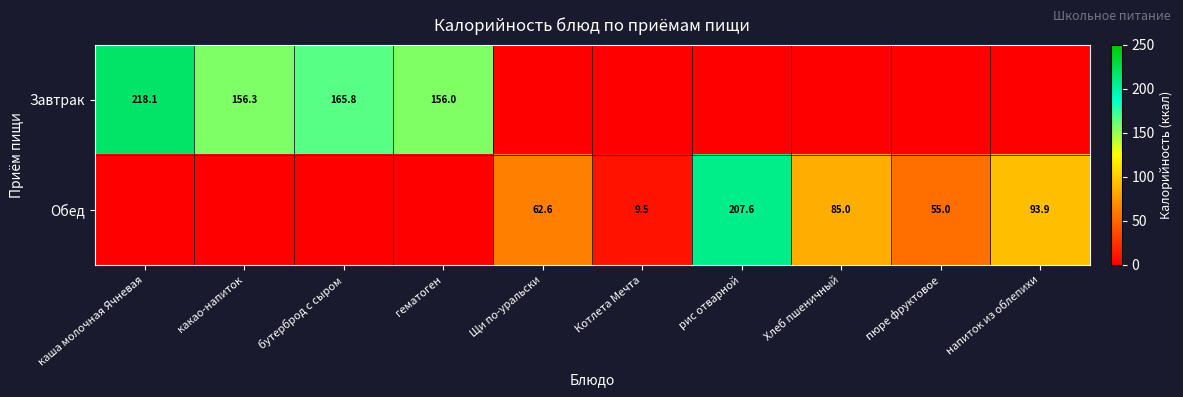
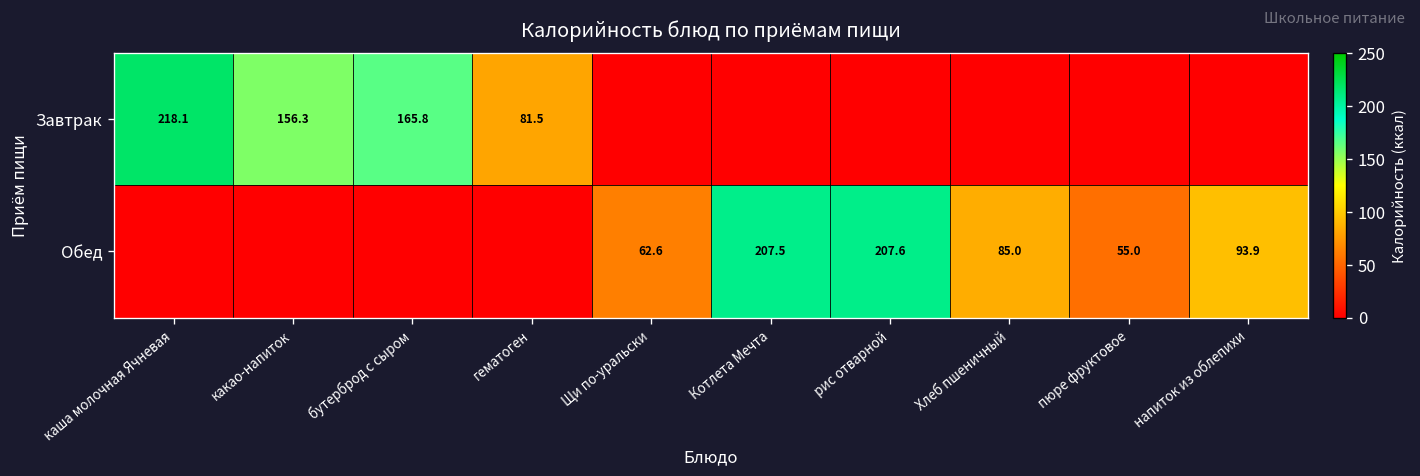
  {
    "Завтрак": {
      "каша молочная Ячневая": 218.1,
      "какао-напиток": 156.3,
      "бутерброд с сыром": 165.8,
-     "гематоген": 156.0
+     "гематоген": 81.5
    },
    "Обед": {
      "Щи по-уральски": 62.6,
-     "Котлета Мечта": 9.5,
+     "Котлета Мечта": 207.5,
      "рис отварной": 207.6,
      "Хлеб пшеничный": 85.0,
      "пюре фруктовое": 55.0,
      "напиток из облепихи": 93.9
    }
  }
